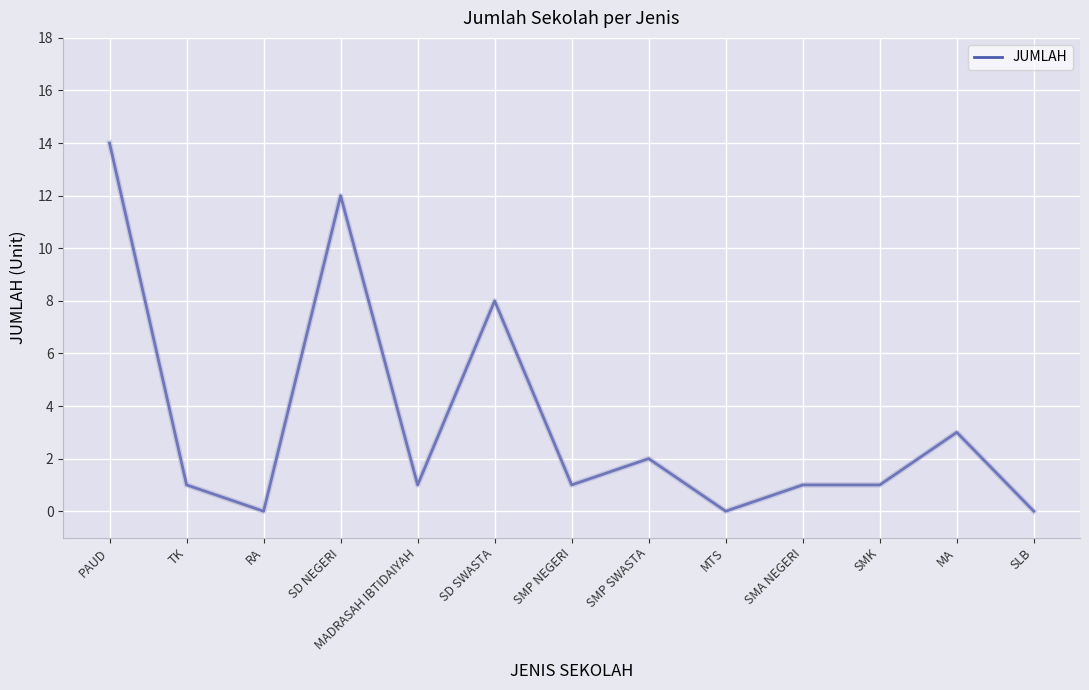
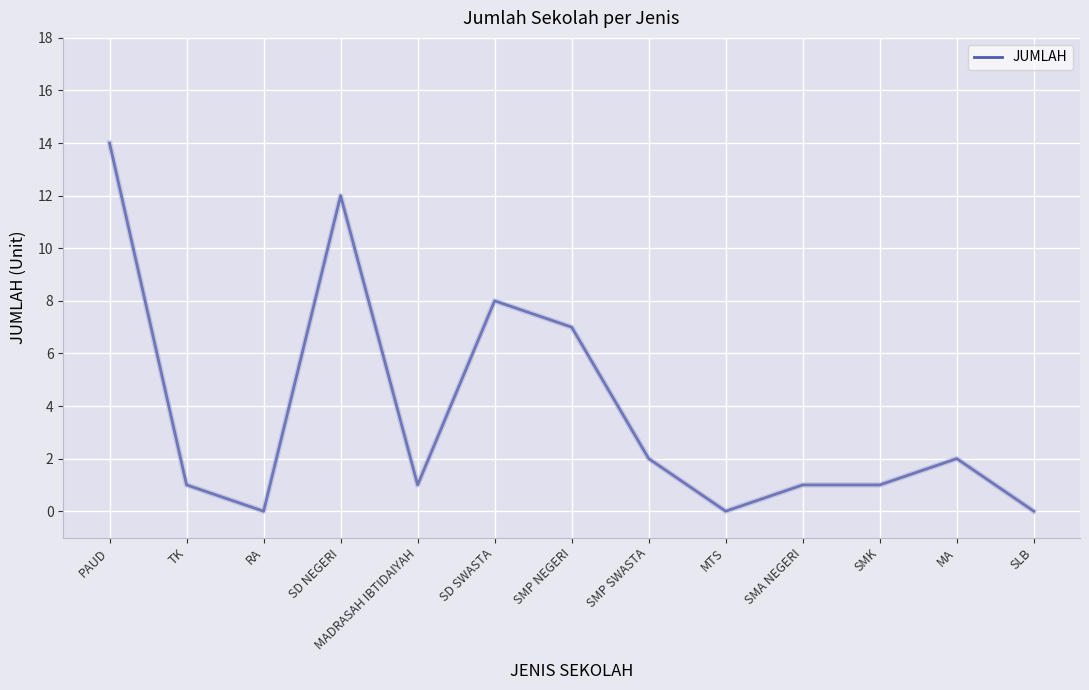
  {
    "PAUD": 14,
    "TK": 1,
    "RA": 0,
    "SD NEGERI": 12,
    "MADRASAH IBTIDAIYAH": 1,
    "SD SWASTA": 8,
-   "SMP NEGERI": 1,
+   "SMP NEGERI": 7,
    "SMP SWASTA": 2,
    "MTS": 0,
    "SMA NEGERI": 1,
    "SMK": 1,
-   "MA": 3,
+   "MA": 2,
    "SLB": 0
  }
